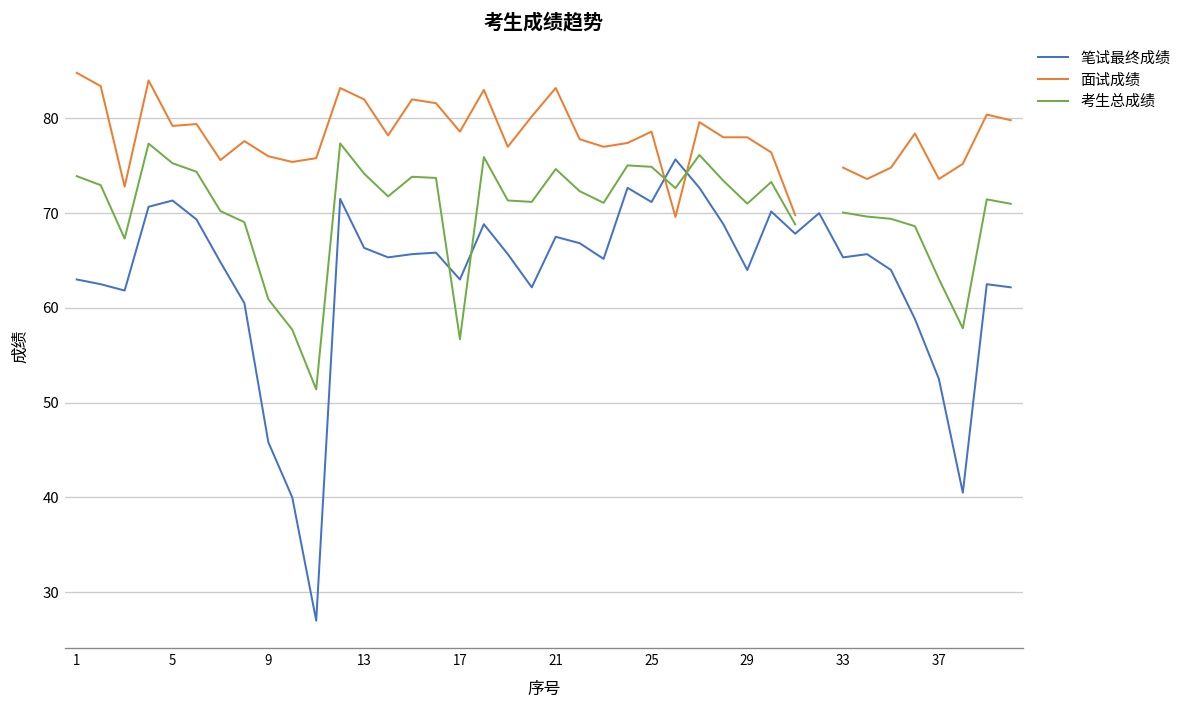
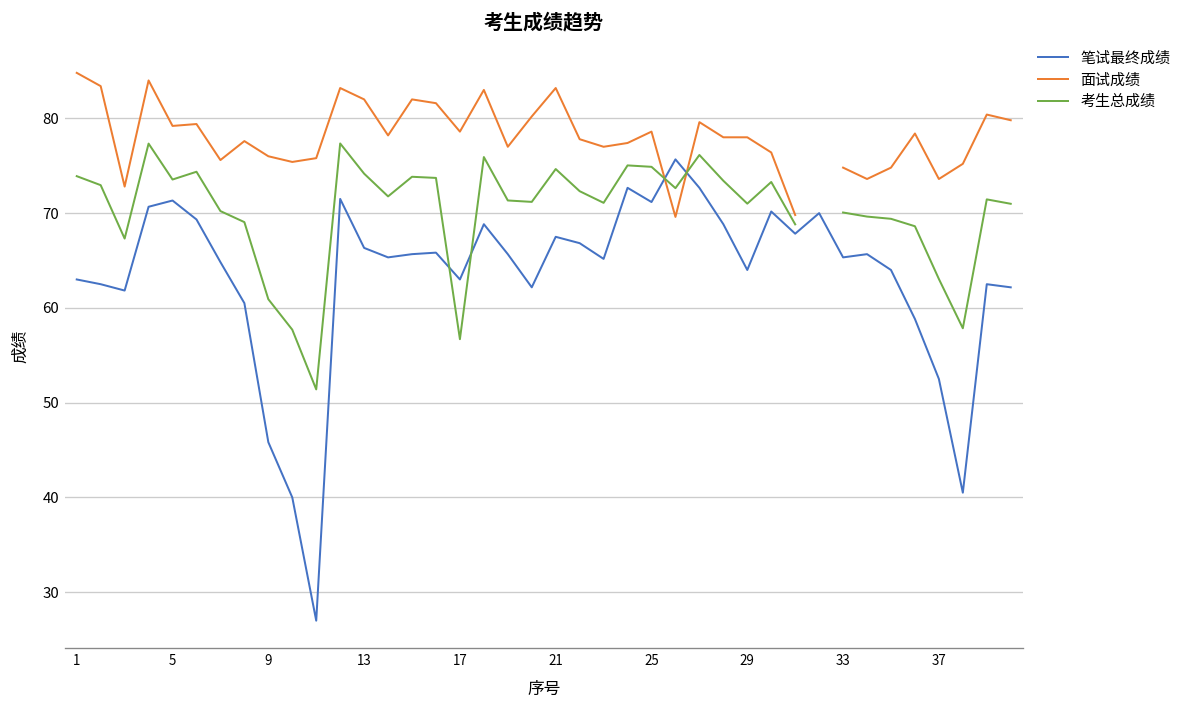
  {
    "笔试最终成绩": {
      "1": 63,
      "5": 71,
      "9": 46,
      "13": 66,
      "17": 63,
      "21": 68,
      "25": 71,
      "29": 64,
      "33": 65,
      "37": 53
    },
    "面试成绩": {
      "1": 85,
      "5": 79,
      "9": 76,
      "13": 82,
      "17": 79,
      "21": 83,
      "25": 79,
      "29": 78,
      "33": 75,
      "37": 74
    },
    "考生总成绩": {
      "1": 74,
-     "5": 75,
+     "5": 74,
      "9": 61,
      "13": 74,
      "17": 57,
      "21": 75,
      "25": 75,
      "29": 71,
      "33": 70,
      "37": 63
    }
  }
